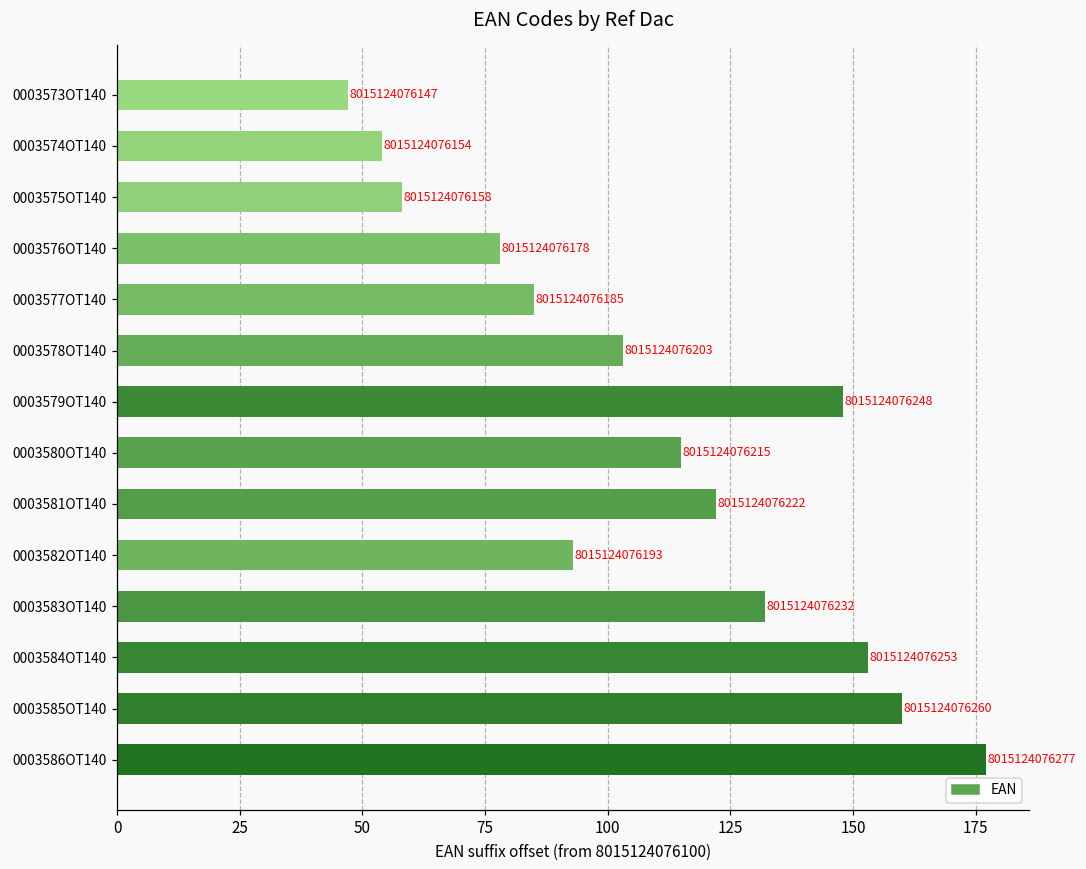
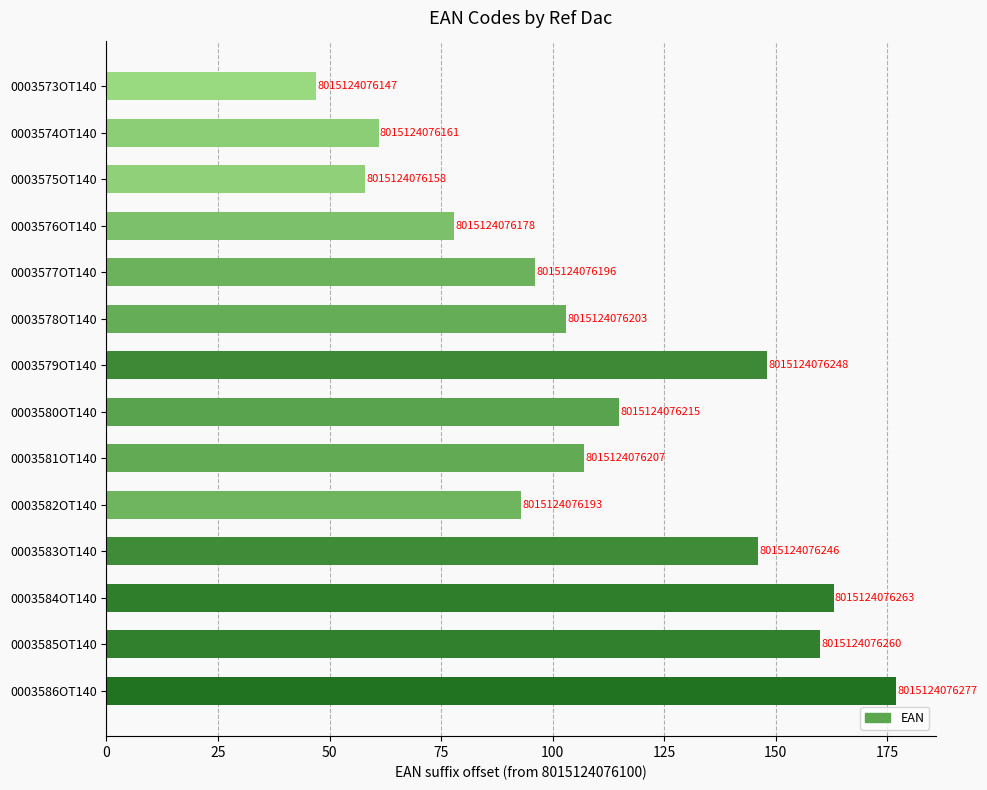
  {
-   "0003574OT140": 8015124076154,
-   "0003577OT140": 8015124076185,
-   "0003581OT140": 8015124076222,
-   "0003583OT140": 8015124076232,
-   "0003584OT140": 8015124076253
+   "0003574OT140": 8015124076161,
+   "0003577OT140": 8015124076196,
+   "0003581OT140": 8015124076207,
+   "0003583OT140": 8015124076246,
+   "0003584OT140": 8015124076263
  }
